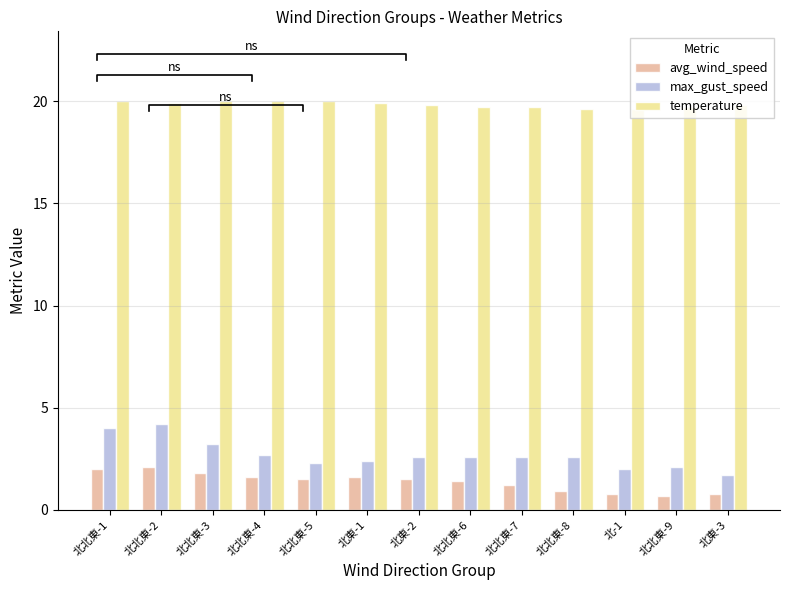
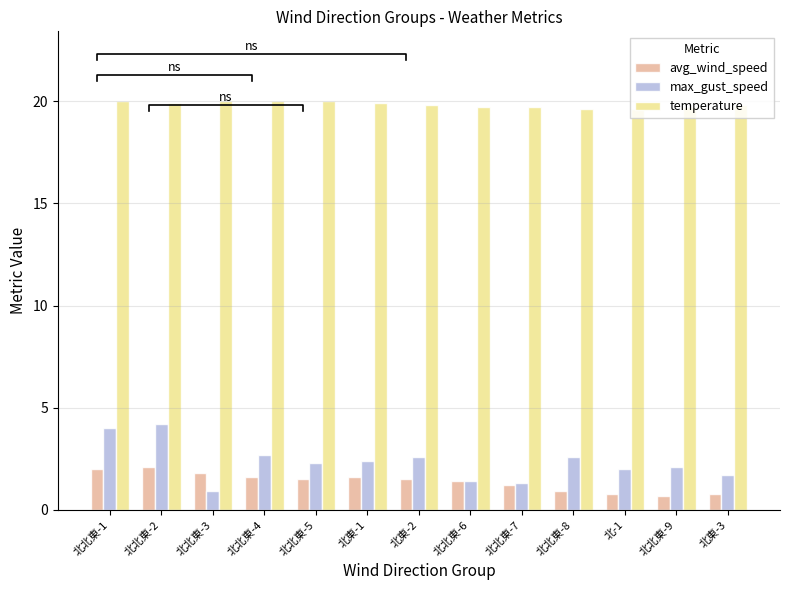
  {
    "max_gust_speed": {
      "北北東-1": 4.0,
      "北北東-2": 4.2,
-     "北北東-3": 3.2,
+     "北北東-3": 0.9,
      "北北東-4": 2.7,
      "北北東-5": 2.3,
      "北東-1": 2.4,
      "北東-2": 2.6,
-     "北北東-6": 2.6,
-     "北北東-7": 2.6,
+     "北北東-6": 1.4,
+     "北北東-7": 1.3,
      "北北東-8": 2.6,
      "北-1": 2.0,
      "北北東-9": 2.1,
      "北東-3": 1.7
    }
  }
